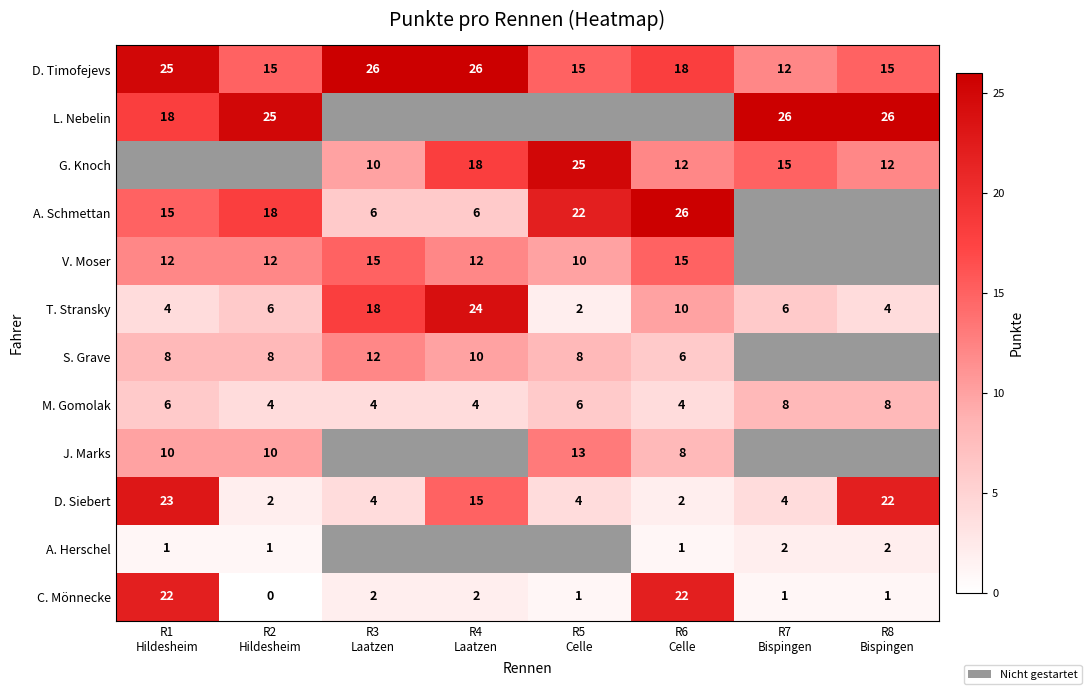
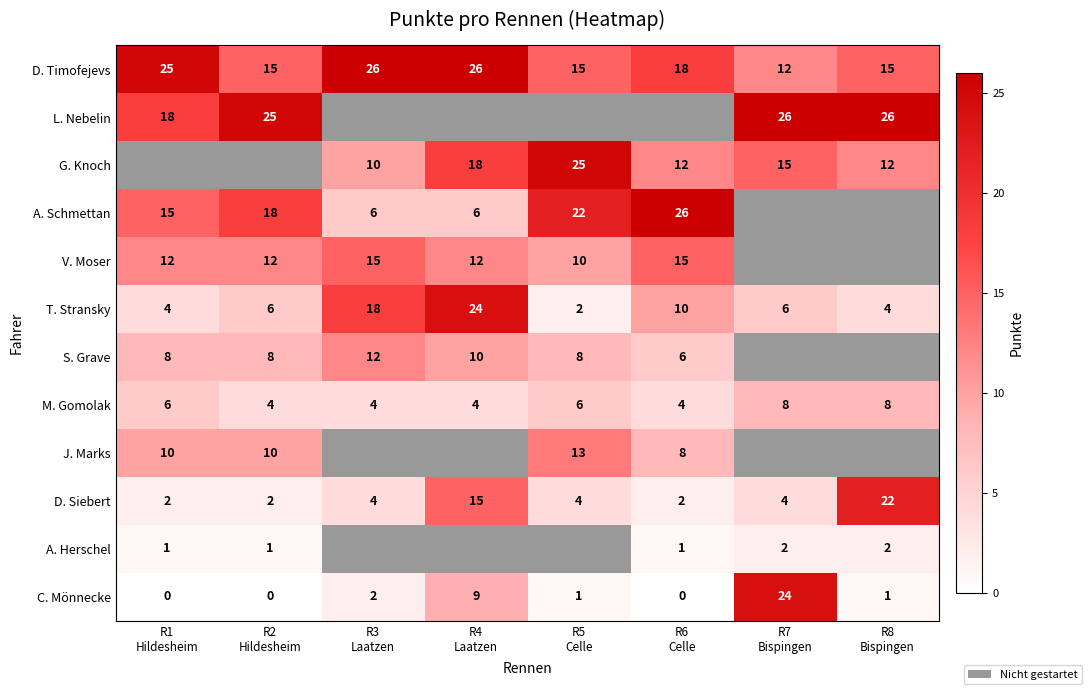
  {
    "D. Timofejevs": {
      "R1 Hildesheim": 25,
      "R2 Hildesheim": 15,
      "R3 Laatzen": 26,
      "R4 Laatzen": 26,
      "R5 Celle": 15,
      "R6 Celle": 18,
      "R7 Bispingen": 12,
      "R8 Bispingen": 15
    },
    "L. Nebelin": {
      "R1 Hildesheim": 18,
      "R2 Hildesheim": 25,
      "R7 Bispingen": 26,
      "R8 Bispingen": 26
    },
    "G. Knoch": {
      "R3 Laatzen": 10,
      "R4 Laatzen": 18,
      "R5 Celle": 25,
      "R6 Celle": 12,
      "R7 Bispingen": 15,
      "R8 Bispingen": 12
    },
    "A. Schmettan": {
      "R1 Hildesheim": 15,
      "R2 Hildesheim": 18,
      "R3 Laatzen": 6,
      "R4 Laatzen": 6,
      "R5 Celle": 22,
      "R6 Celle": 26
    },
    "V. Moser": {
      "R1 Hildesheim": 12,
      "R2 Hildesheim": 12,
      "R3 Laatzen": 15,
      "R4 Laatzen": 12,
      "R5 Celle": 10,
      "R6 Celle": 15
    },
    "T. Stransky": {
      "R1 Hildesheim": 4,
      "R2 Hildesheim": 6,
      "R3 Laatzen": 18,
      "R4 Laatzen": 24,
      "R5 Celle": 2,
      "R6 Celle": 10,
      "R7 Bispingen": 6,
      "R8 Bispingen": 4
    },
    "S. Grave": {
      "R1 Hildesheim": 8,
      "R2 Hildesheim": 8,
      "R3 Laatzen": 12,
      "R4 Laatzen": 10,
      "R5 Celle": 8,
      "R6 Celle": 6
    },
    "M. Gomolak": {
      "R1 Hildesheim": 6,
      "R2 Hildesheim": 4,
      "R3 Laatzen": 4,
      "R4 Laatzen": 4,
      "R5 Celle": 6,
      "R6 Celle": 4,
      "R7 Bispingen": 8,
      "R8 Bispingen": 8
    },
    "J. Marks": {
      "R1 Hildesheim": 10,
      "R2 Hildesheim": 10,
      "R5 Celle": 13,
      "R6 Celle": 8
    },
    "D. Siebert": {
-     "R1 Hildesheim": 23,
+     "R1 Hildesheim": 2,
      "R2 Hildesheim": 2,
      "R3 Laatzen": 4,
      "R4 Laatzen": 15,
      "R5 Celle": 4,
      "R6 Celle": 2,
      "R7 Bispingen": 4,
      "R8 Bispingen": 22
    },
    "A. Herschel": {
      "R1 Hildesheim": 1,
      "R2 Hildesheim": 1,
      "R6 Celle": 1,
      "R7 Bispingen": 2,
      "R8 Bispingen": 2
    },
    "C. Mönnecke": {
-     "R1 Hildesheim": 22,
+     "R1 Hildesheim": 0,
      "R2 Hildesheim": 0,
      "R3 Laatzen": 2,
-     "R4 Laatzen": 2,
+     "R4 Laatzen": 9,
      "R5 Celle": 1,
-     "R6 Celle": 22,
-     "R7 Bispingen": 1,
+     "R6 Celle": 0,
+     "R7 Bispingen": 24,
      "R8 Bispingen": 1
    }
  }
